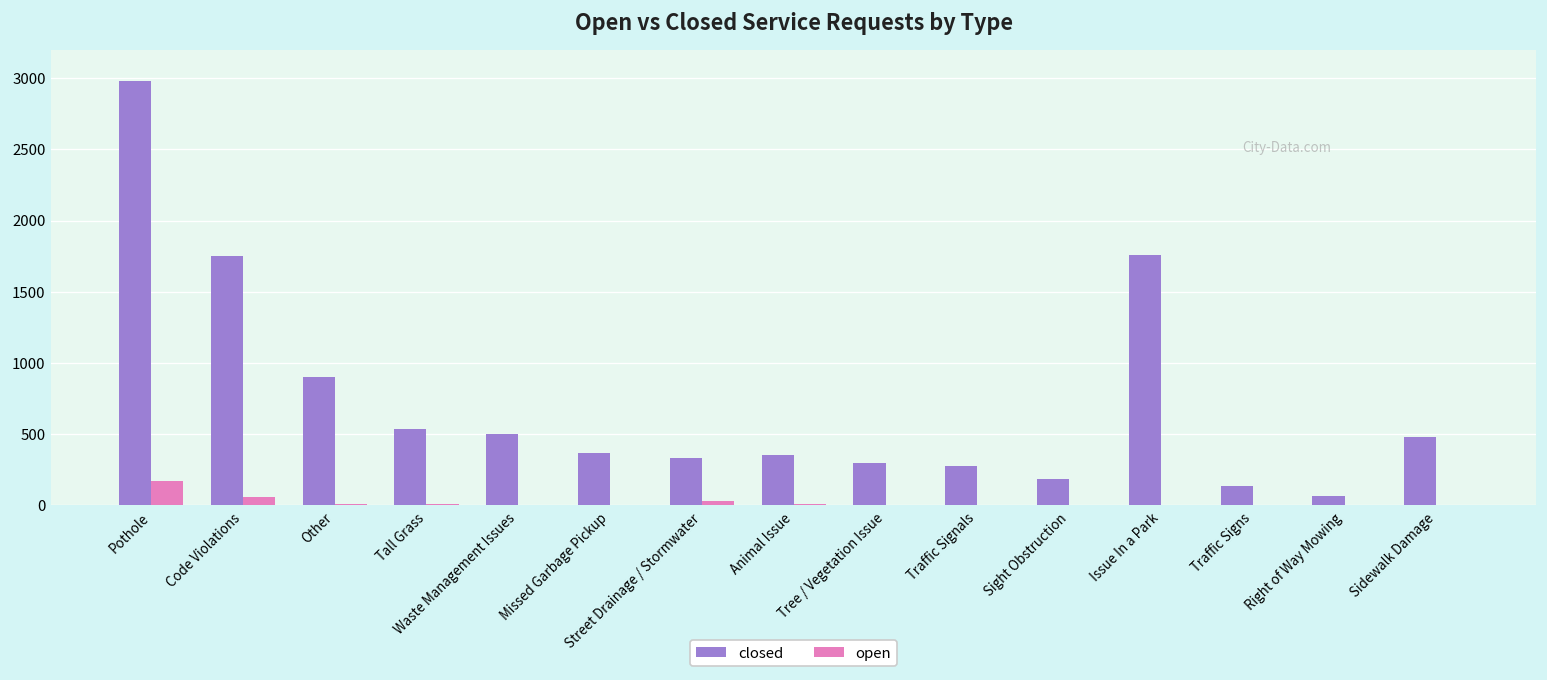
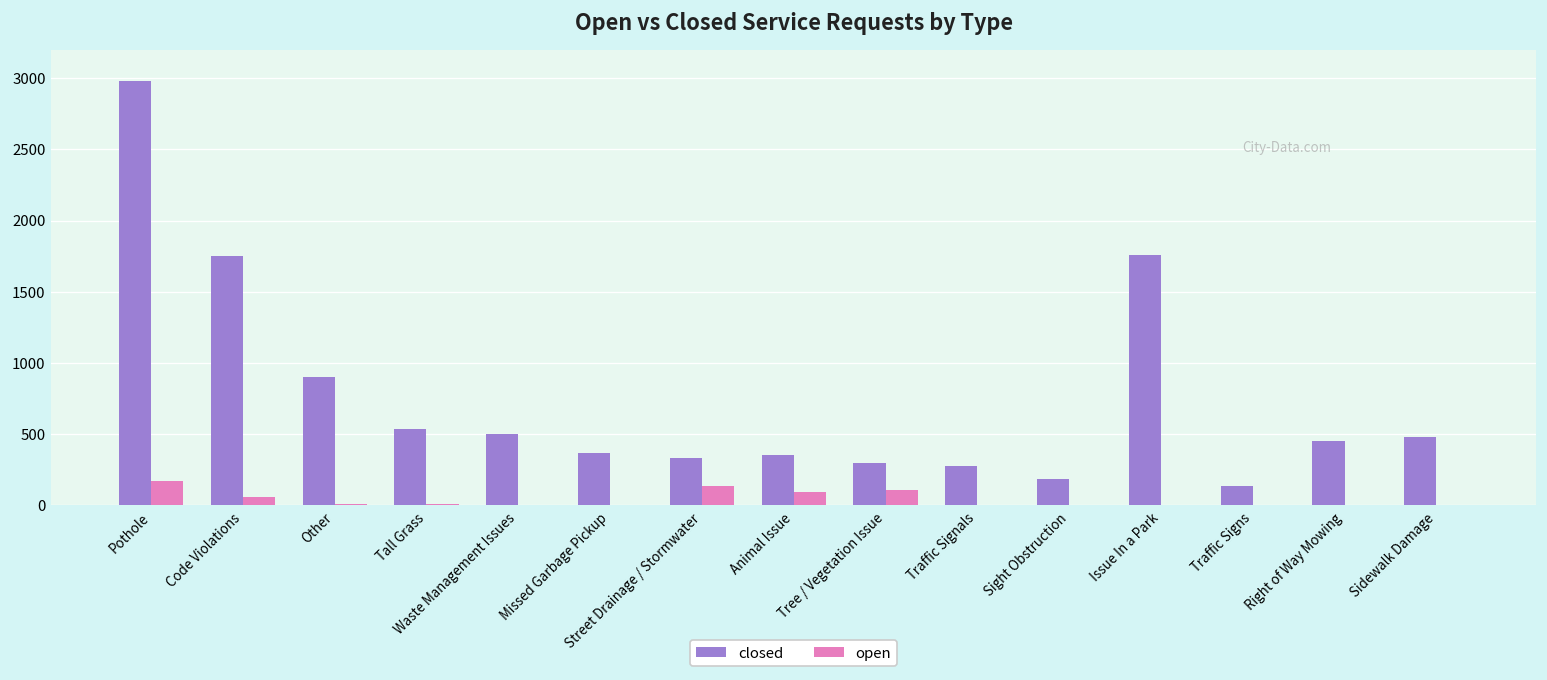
  {
    "closed": {
      "Pothole": 2980,
      "Code Violations": 1750,
      "Other": 900,
      "Tall Grass": 540,
      "Waste Management Issues": 500,
      "Missed Garbage Pickup": 370,
      "Street Drainage / Stormwater": 330,
      "Animal Issue": 350,
      "Tree / Vegetation Issue": 300,
      "Traffic Signals": 280,
      "Sight Obstruction": 190,
      "Issue In a Park": 1760,
      "Traffic Signs": 140,
-     "Right of Way Mowing": 70,
+     "Right of Way Mowing": 450,
      "Sidewalk Damage": 480
    },
    "open": {
      "Pothole": 170,
      "Code Violations": 60,
      "Missed Garbage Pickup": 0,
-     "Street Drainage / Stormwater": 30,
-     "Animal Issue": 10,
-     "Tree / Vegetation Issue": 0,
+     "Street Drainage / Stormwater": 140,
+     "Animal Issue": 90,
+     "Tree / Vegetation Issue": 110,
      "Issue In a Park": 0
    }
  }
